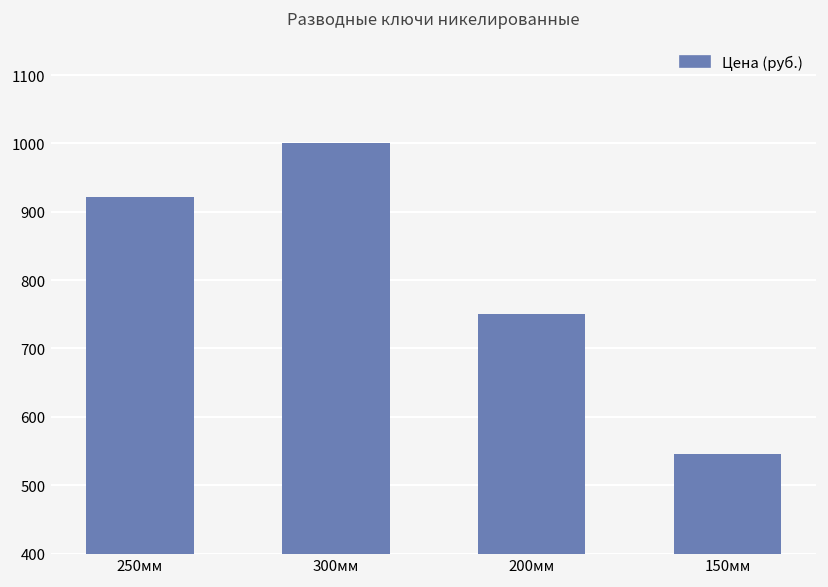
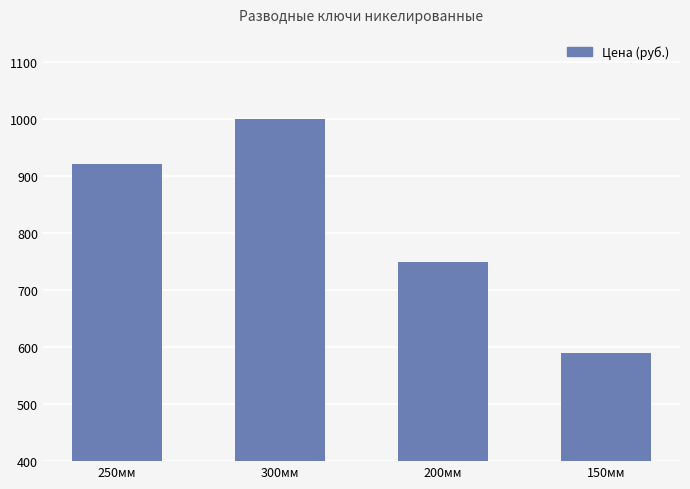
  {
    "250мм": 920,
    "300мм": 1000,
    "200мм": 750,
-   "150мм": 550
+   "150мм": 590
  }
